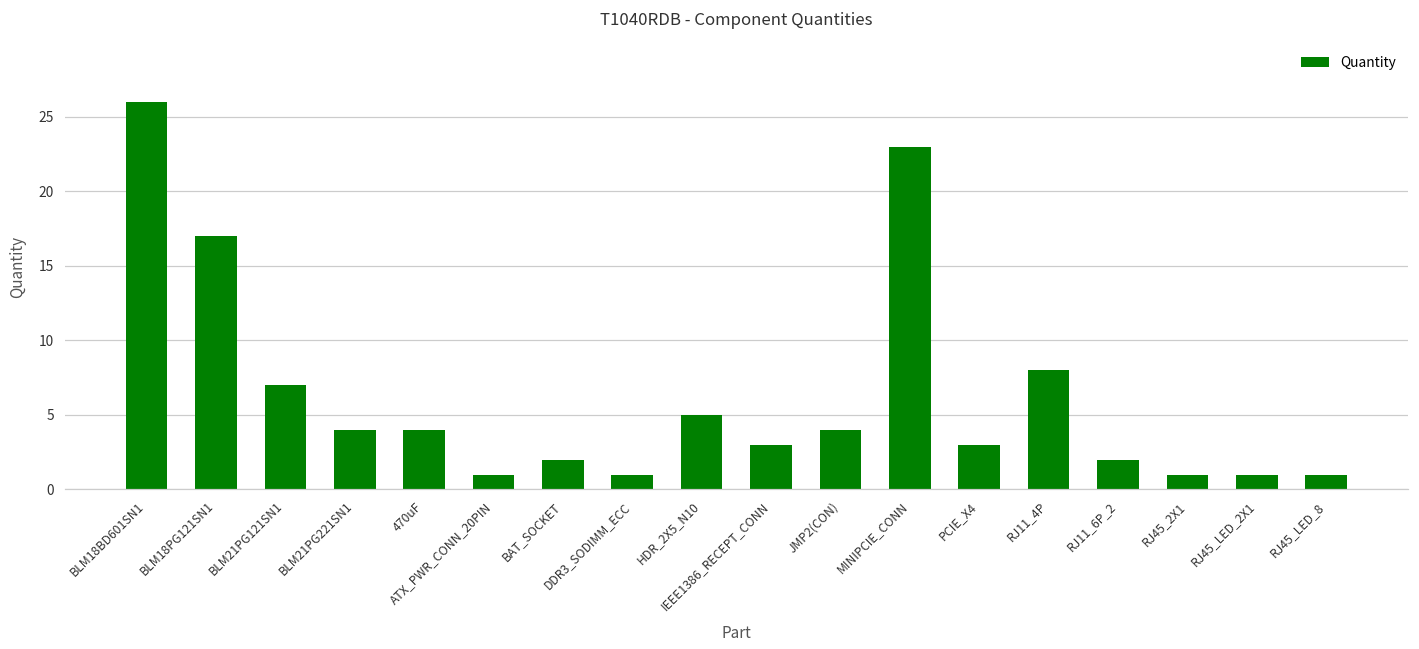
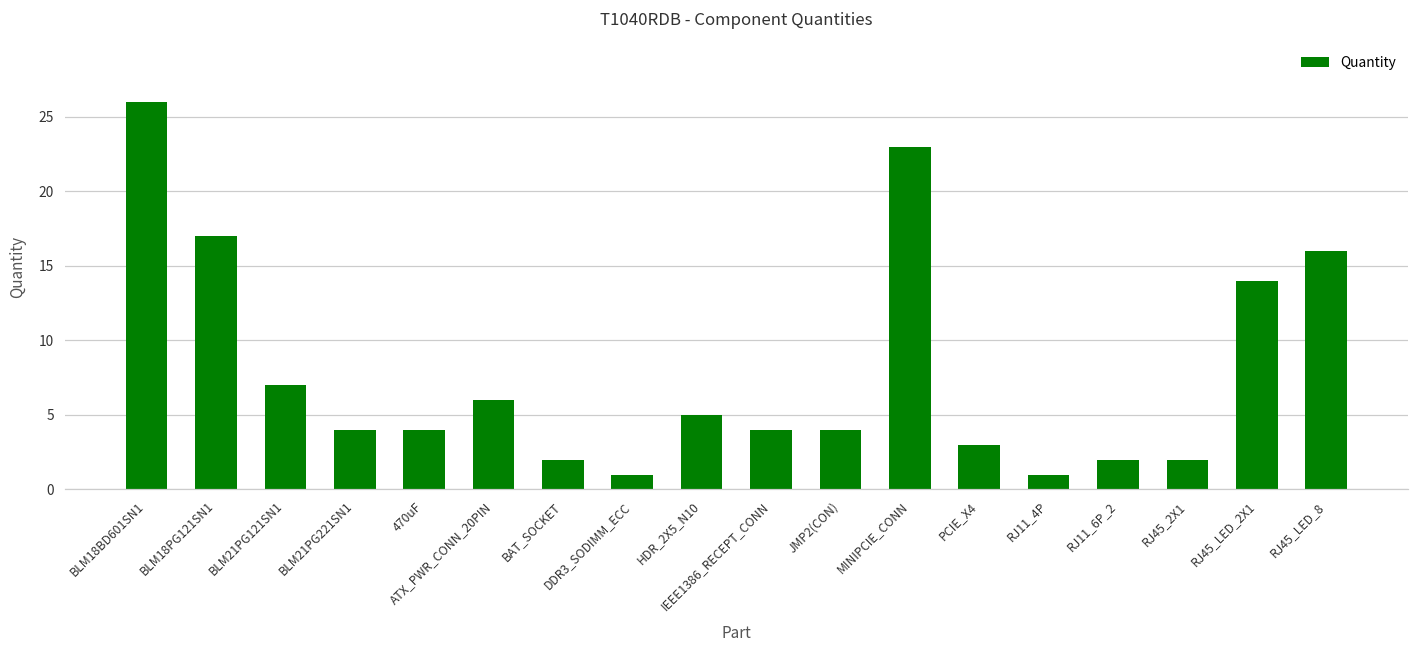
  {
    "BLM18BD601SN1": 26,
    "BLM18PG121SN1": 17,
    "BLM21PG121SN1": 7,
    "BLM21PG221SN1": 4,
    "470uF": 4,
-   "ATX_PWR_CONN_20PIN": 1,
+   "ATX_PWR_CONN_20PIN": 6,
    "BAT_SOCKET": 2,
    "DDR3_SODIMM_ECC": 1,
    "HDR_2X5_N10": 5,
-   "IEEE1386_RECEPT_CONN": 3,
+   "IEEE1386_RECEPT_CONN": 4,
    "JMP2(CON)": 4,
    "MINIPCIE_CONN": 23,
    "PCIE_X4": 3,
-   "RJ11_4P": 8,
+   "RJ11_4P": 1,
    "RJ11_6P_2": 2,
-   "RJ45_2X1": 1,
-   "RJ45_LED_2X1": 1,
-   "RJ45_LED_8": 1
+   "RJ45_2X1": 2,
+   "RJ45_LED_2X1": 14,
+   "RJ45_LED_8": 16
  }
